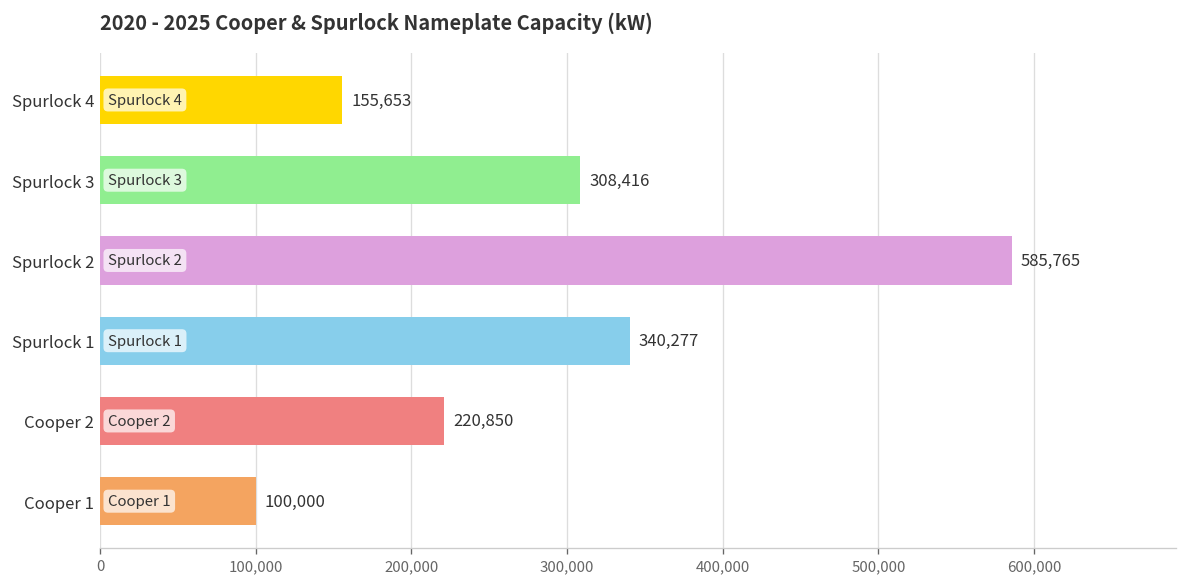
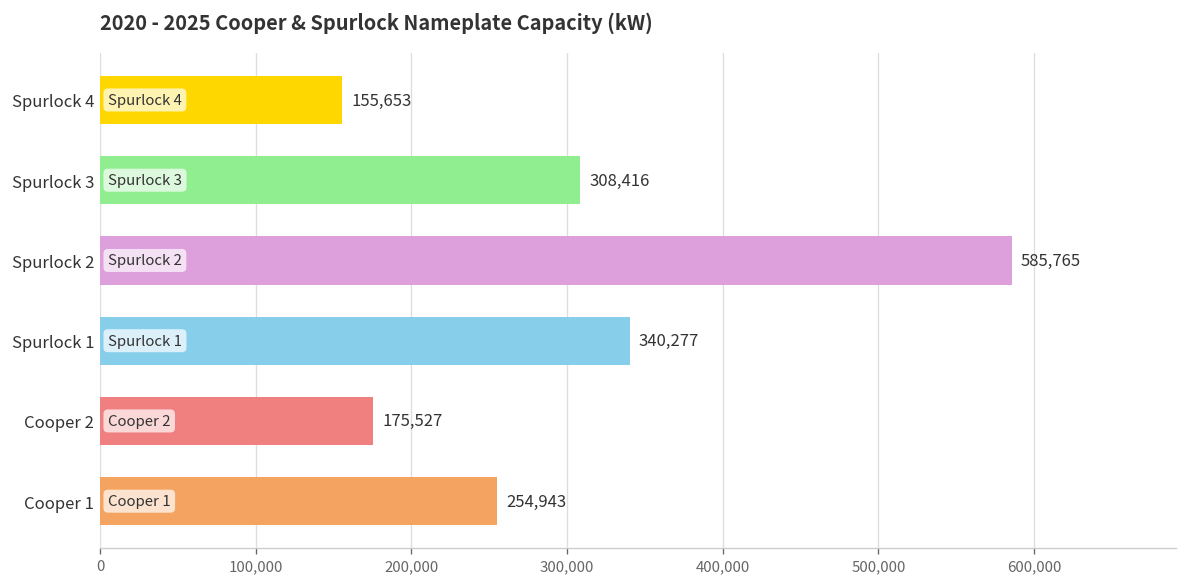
  {
    "Spurlock 4": "155,653",
    "Spurlock 3": "308,416",
    "Spurlock 2": "585,765",
    "Spurlock 1": "340,277",
-   "Cooper 2": "220,850",
-   "Cooper 1": "100,000"
+   "Cooper 2": "175,527",
+   "Cooper 1": "254,943"
  }
